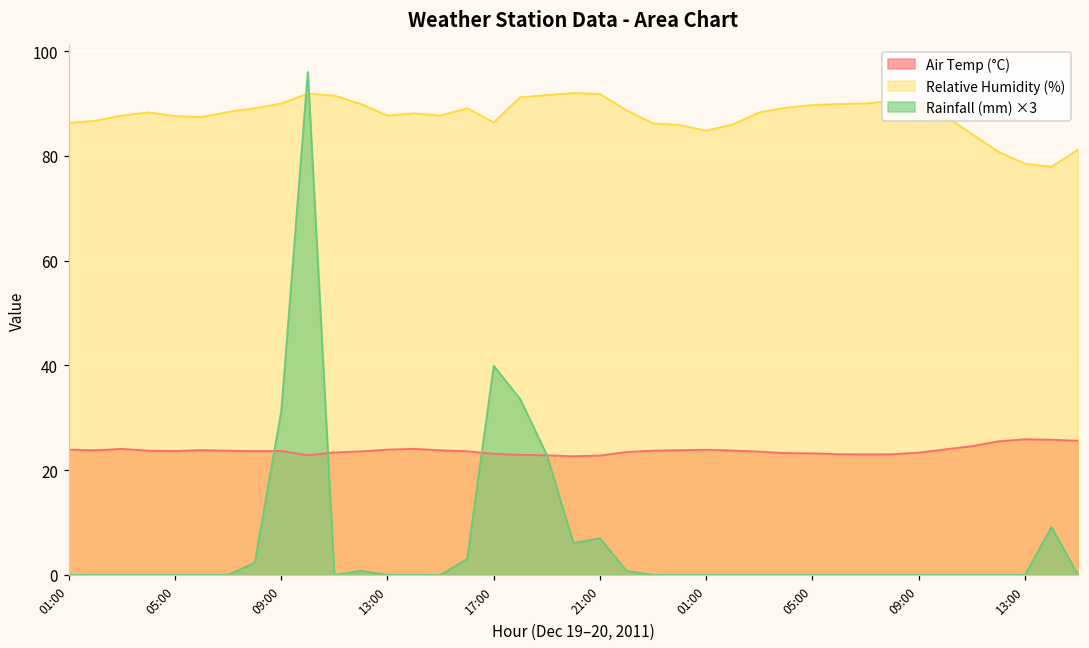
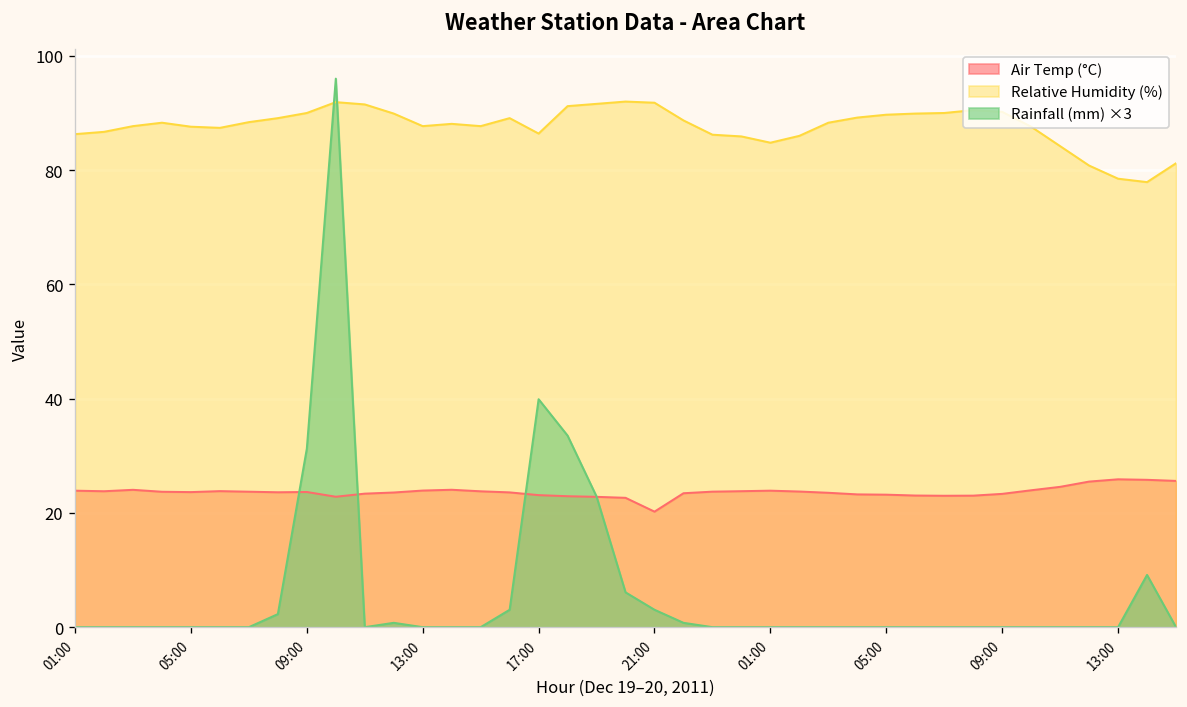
  {
    "Air Temp (°C)": {
      "17:00": 23,
-     "21:00": 23
+     "21:00": 20
    },
    "Relative Humidity (%)": {
      "17:00": 86,
      "21:00": 92
    },
    "Rainfall (mm) ×3": {
      "17:00": 40,
-     "21:00": 7
+     "21:00": 3
    }
  }
